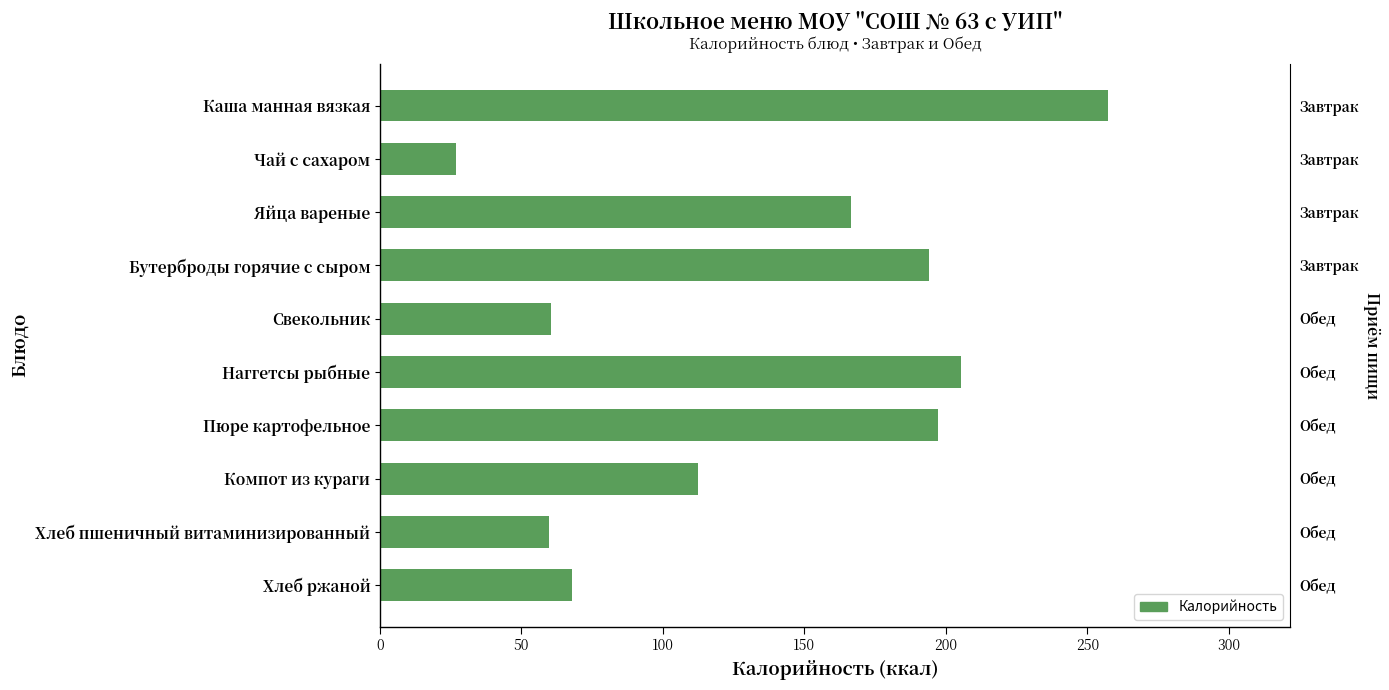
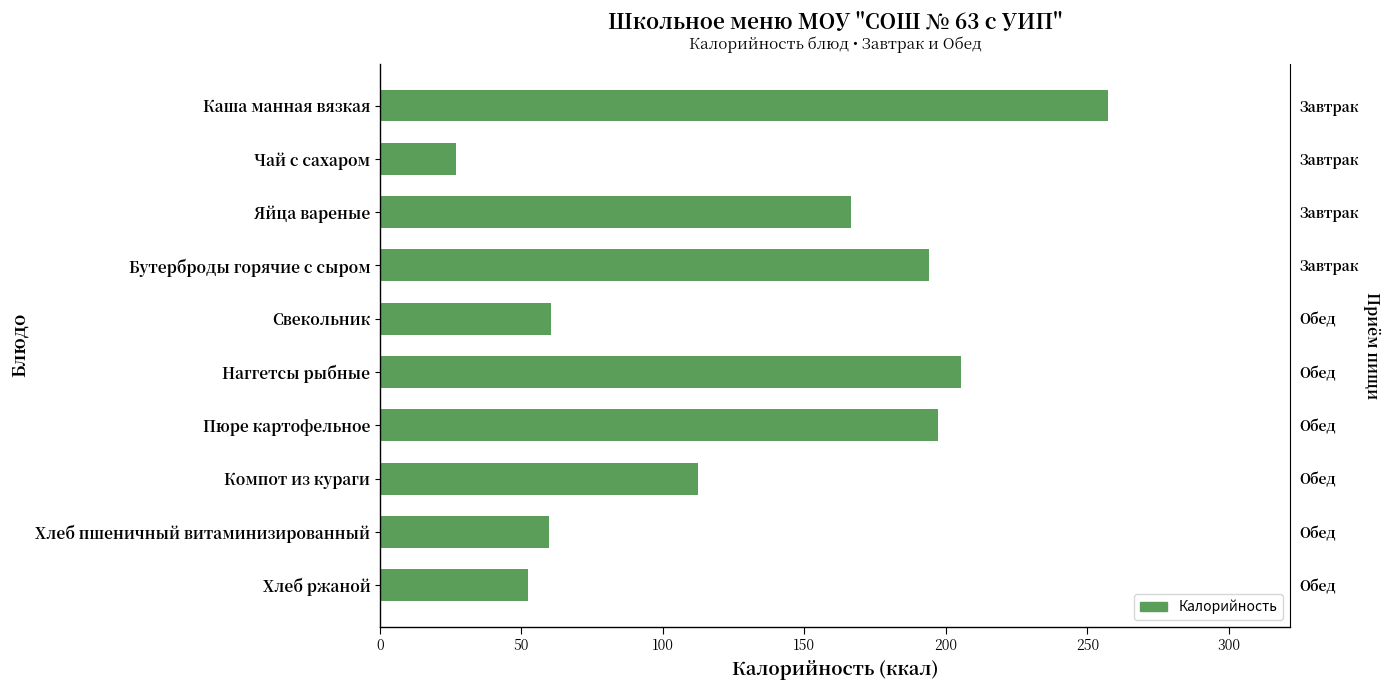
  {
    "Каша манная вязкая": 257,
    "Чай с сахаром": 27,
    "Яйца вареные": 166,
    "Бутерброды горячие с сыром": 194,
    "Свекольник": 61,
    "Наггетсы рыбные": 205,
    "Пюре картофельное": 197,
    "Компот из кураги": 112,
    "Хлеб пшеничный витаминизированный": 60,
-   "Хлеб ржаной": 68
+   "Хлеб ржаной": 52
  }
